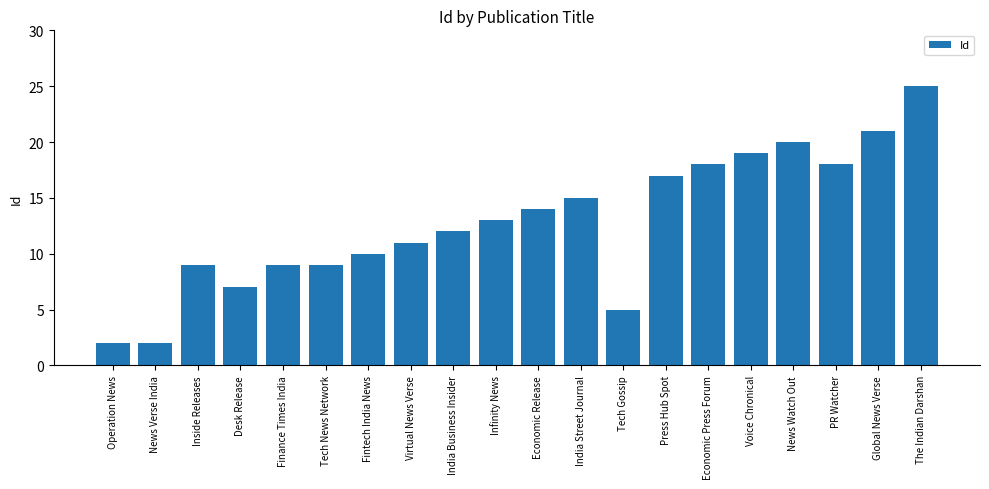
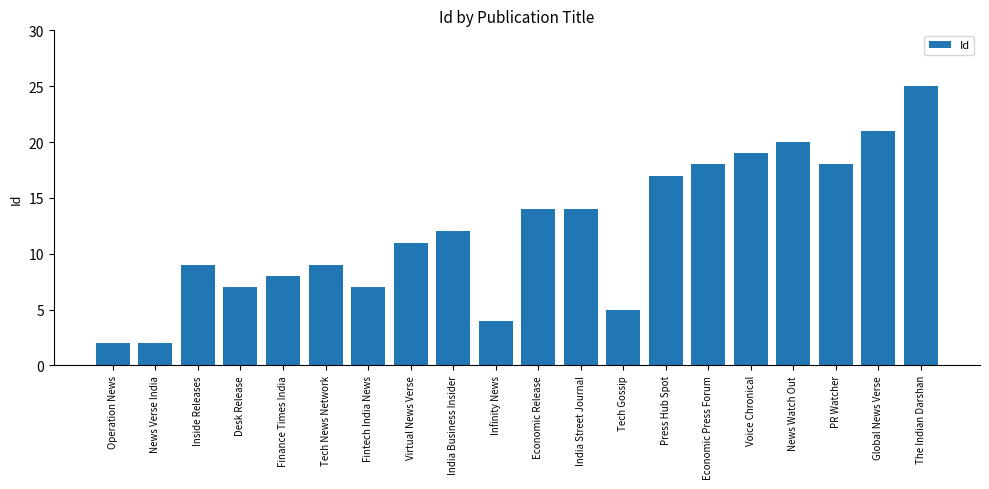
  {
    "Operation News": 2,
    "News Verse India": 2,
    "Inside Releases": 9,
    "Desk Release": 7,
-   "Finance Times India": 9,
+   "Finance Times India": 8,
    "Tech News Network": 9,
-   "Fintech India News": 10,
+   "Fintech India News": 7,
    "Virtual News Verse": 11,
    "India Business Insider": 12,
-   "Infinity News": 13,
+   "Infinity News": 4,
    "Economic Release": 14,
-   "India Street Journal": 15,
+   "India Street Journal": 14,
    "Tech Gossip": 5,
    "Press Hub Spot": 17,
    "Economic Press Forum": 18,
    "Voice Chronical": 19,
    "News Watch Out": 20,
    "PR Watcher": 18,
    "Global News Verse": 21,
    "The Indian Darshan": 25
  }
